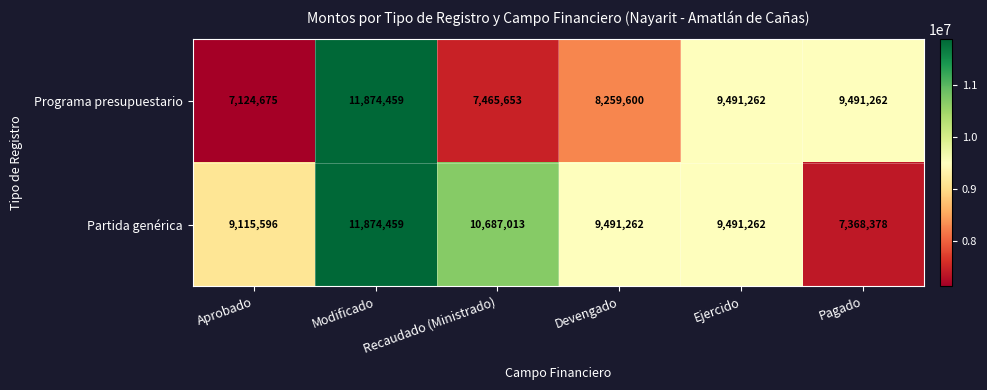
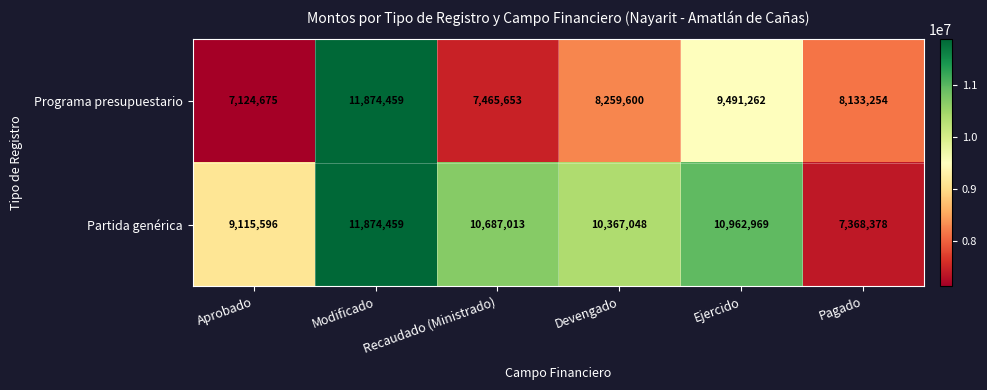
  {
    "Programa presupuestario": {
      "Aprobado": "7,124,675",
      "Modificado": "11,874,459",
      "Recaudado (Ministrado)": "7,465,653",
      "Devengado": "8,259,600",
      "Ejercido": "9,491,262",
-     "Pagado": "9,491,262"
+     "Pagado": "8,133,254"
    },
    "Partida genérica": {
      "Aprobado": "9,115,596",
      "Modificado": "11,874,459",
      "Recaudado (Ministrado)": "10,687,013",
-     "Devengado": "9,491,262",
-     "Ejercido": "9,491,262",
+     "Devengado": "10,367,048",
+     "Ejercido": "10,962,969",
      "Pagado": "7,368,378"
    }
  }
